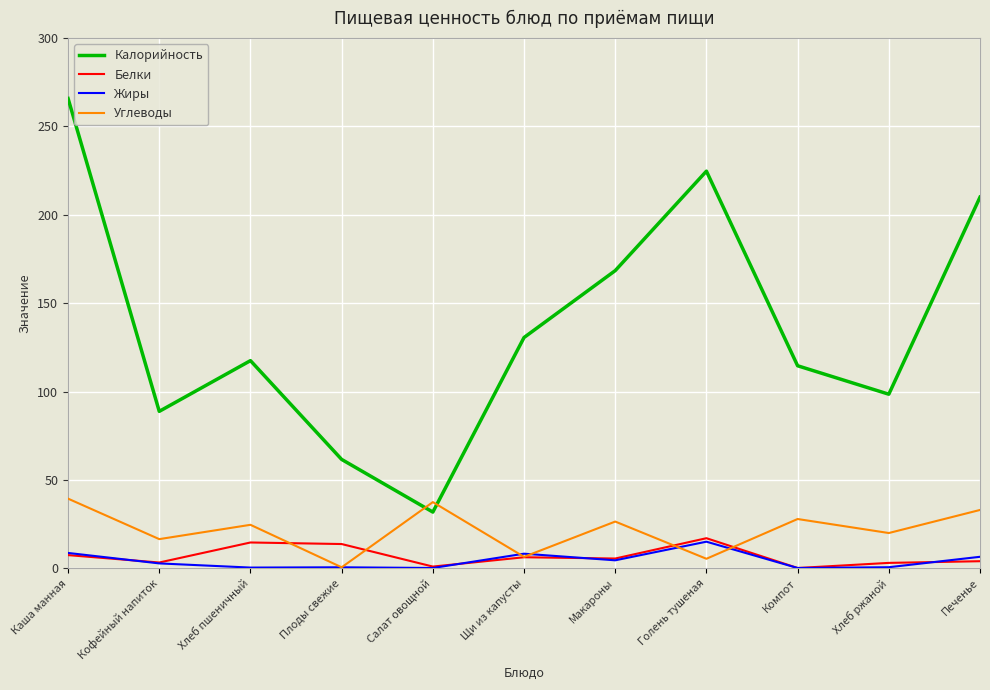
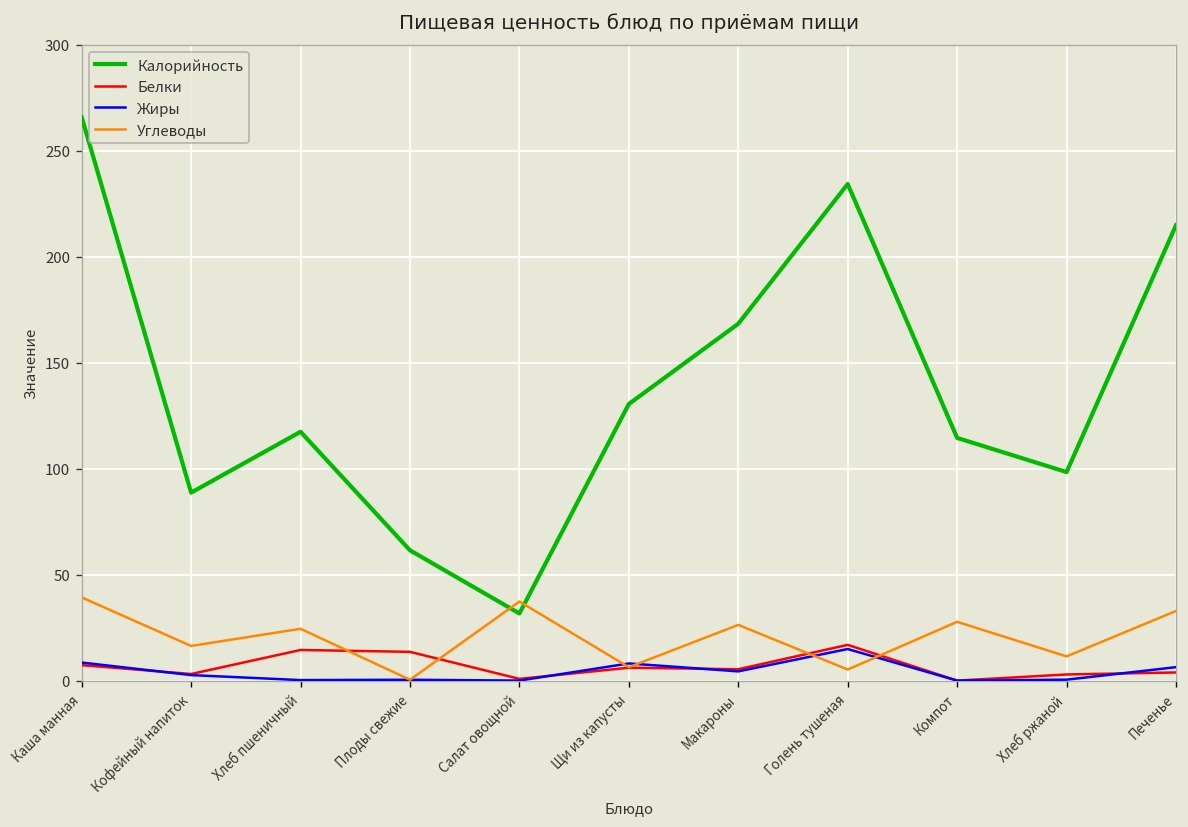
  {
    "Калорийность": {
      "Каша манная": 266,
      "Кофейный напиток": 89,
      "Хлеб пшеничный": 118,
      "Плоды свежие": 62,
      "Салат овощной": 32,
      "Щи из капусты": 131,
      "Макароны": 168,
-     "Голень тушеная": 225,
+     "Голень тушеная": 234,
      "Компот": 115,
      "Хлеб ржаной": 99,
-     "Печенье": 210
+     "Печенье": 215
    },
    "Белки": {
      "Хлеб пшеничный": 15,
      "Плоды свежие": 14,
      "Голень тушеная": 17,
      "Хлеб ржаной": 3,
      "Печенье": 4
    },
    "Жиры": {
      "Хлеб пшеничный": 0,
      "Щи из капусты": 8,
      "Голень тушеная": 15,
      "Хлеб ржаной": 1,
      "Печенье": 7
    },
    "Углеводы": {
      "Каша манная": 39,
      "Кофейный напиток": 17,
      "Хлеб пшеничный": 25,
      "Салат овощной": 37,
      "Макароны": 26,
      "Голень тушеная": 5,
      "Компот": 28,
-     "Хлеб ржаной": 20,
+     "Хлеб ржаной": 12,
      "Печенье": 33
    }
  }
